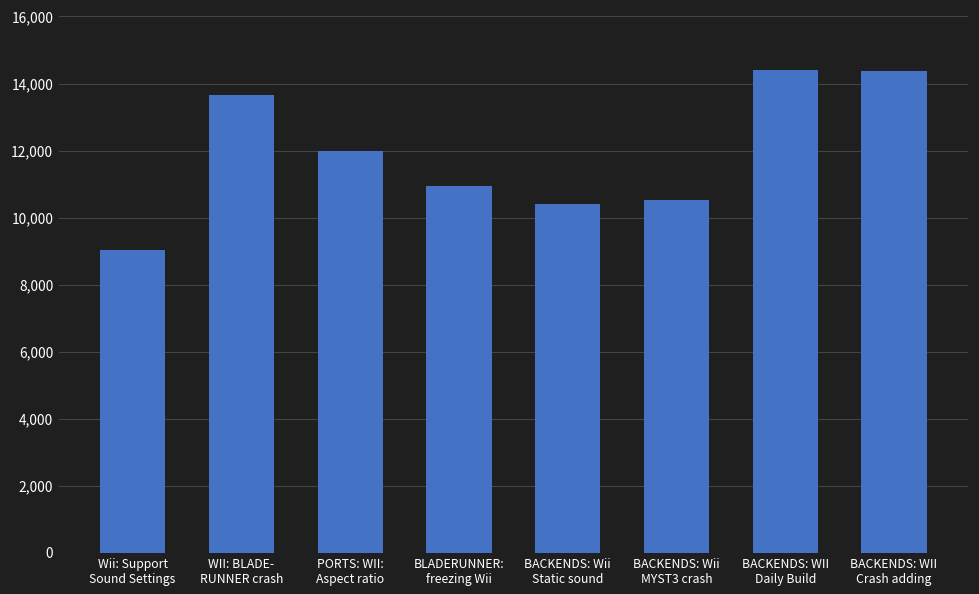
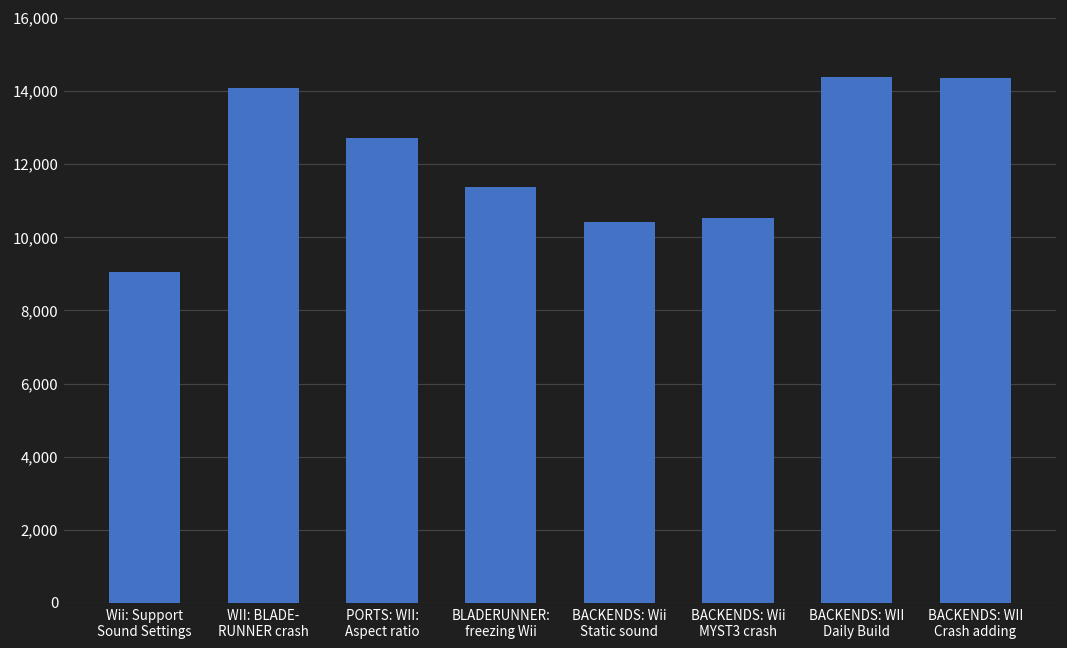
  {
    "Wii: Support Sound Settings": "9,000",
-   "WII: BLADE- RUNNER crash": "13,700",
-   "PORTS: WII: Aspect ratio": "12,000",
-   "BLADERUNNER: freezing Wii": "11,000",
+   "WII: BLADE- RUNNER crash": "14,100",
+   "PORTS: WII: Aspect ratio": "12,700",
+   "BLADERUNNER: freezing Wii": "11,400",
    "BACKENDS: Wii Static sound": "10,400",
    "BACKENDS: Wii MYST3 crash": "10,500",
    "BACKENDS: WII Daily Build": "14,400",
    "BACKENDS: WII Crash adding": "14,400"
  }
